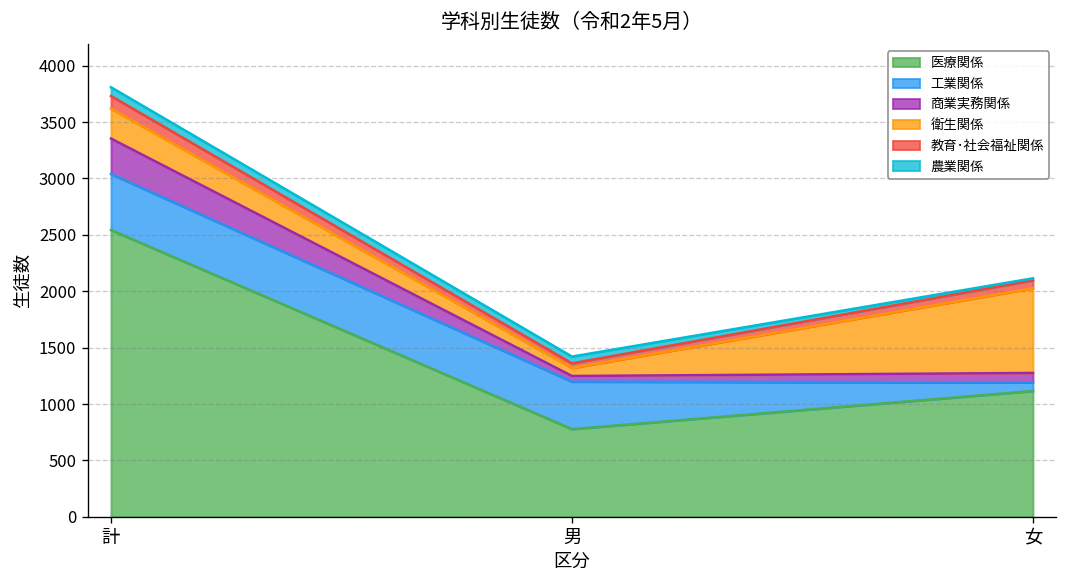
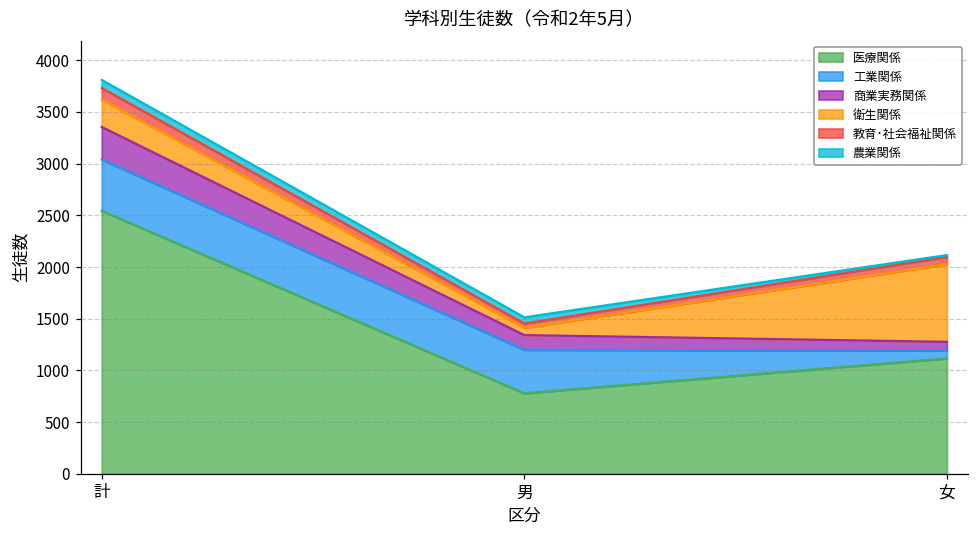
  {
    "医療関係": {
      "計": 2500,
      "男": 800,
      "女": 1100
    },
    "商業実務関係": {
      "計": 300,
-     "男": 50,
+     "男": 140,
      "女": 100
    },
    "衛生関係": {
      "計": 300,
      "男": 100,
      "女": 800
    },
    "教育･社会福祉関係": {
      "計": 100,
      "男": 0
    }
  }
